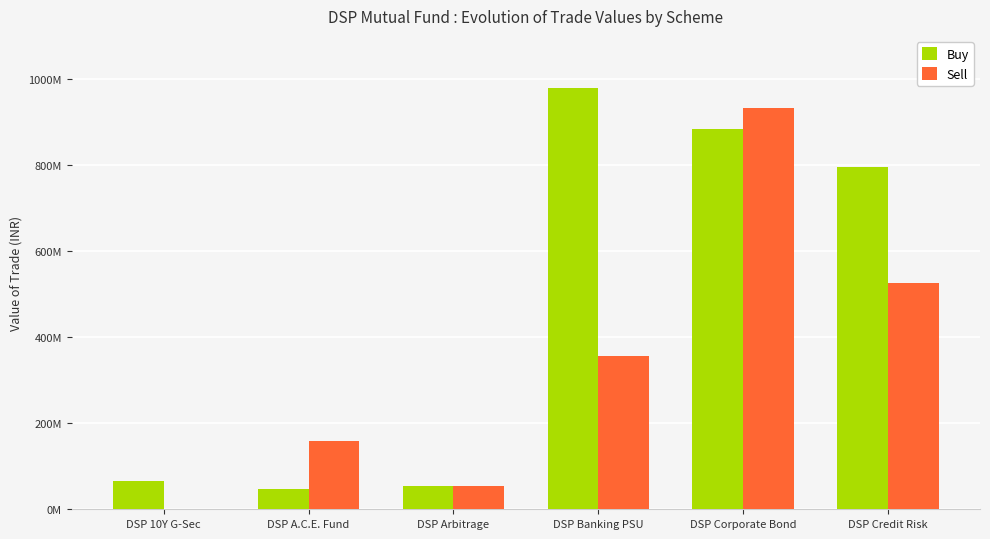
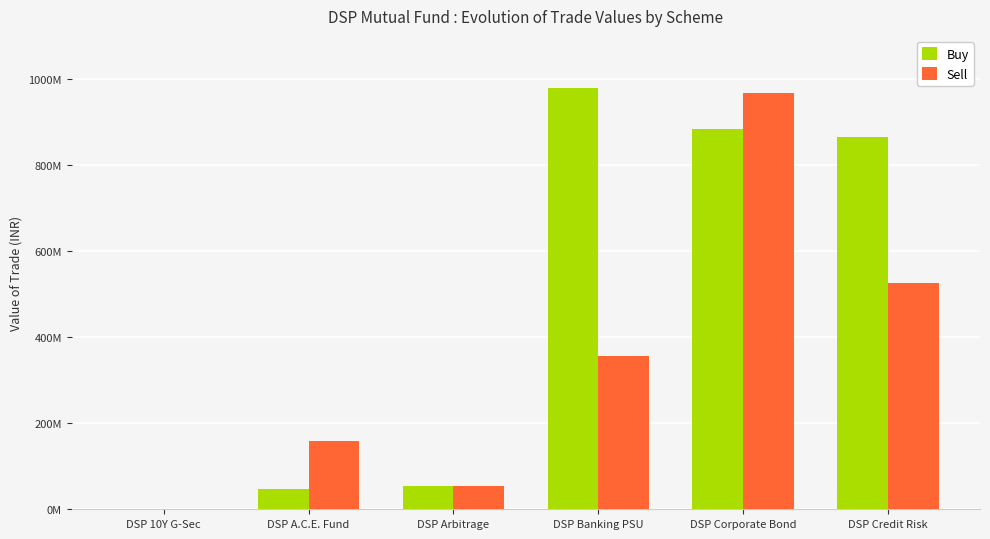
  {
    "Buy": {
-     "DSP 10Y G-Sec": 70000000,
+     "DSP 10Y G-Sec": 0,
      "DSP A.C.E. Fund": 50000000,
      "DSP Arbitrage": 50000000,
      "DSP Banking PSU": 980000000,
      "DSP Corporate Bond": 880000000,
-     "DSP Credit Risk": 790000000
+     "DSP Credit Risk": 870000000
    },
    "Sell": {
      "DSP A.C.E. Fund": 160000000,
      "DSP Arbitrage": 50000000,
      "DSP Banking PSU": 360000000,
-     "DSP Corporate Bond": 930000000,
+     "DSP Corporate Bond": 970000000,
      "DSP Credit Risk": 530000000
    }
  }
